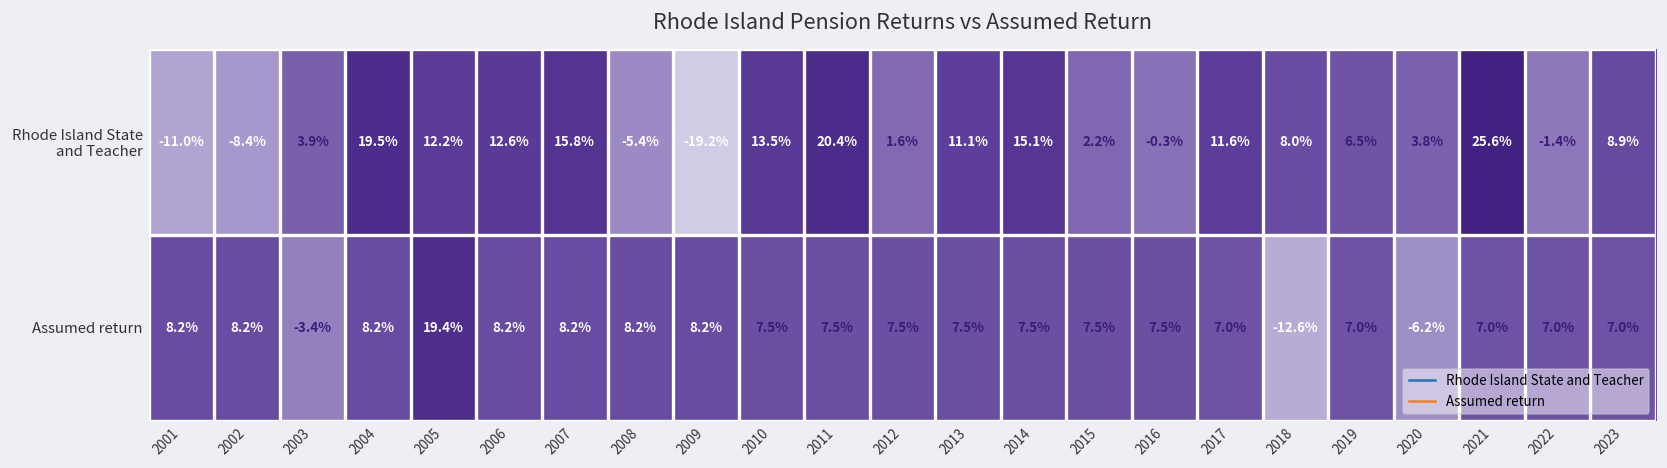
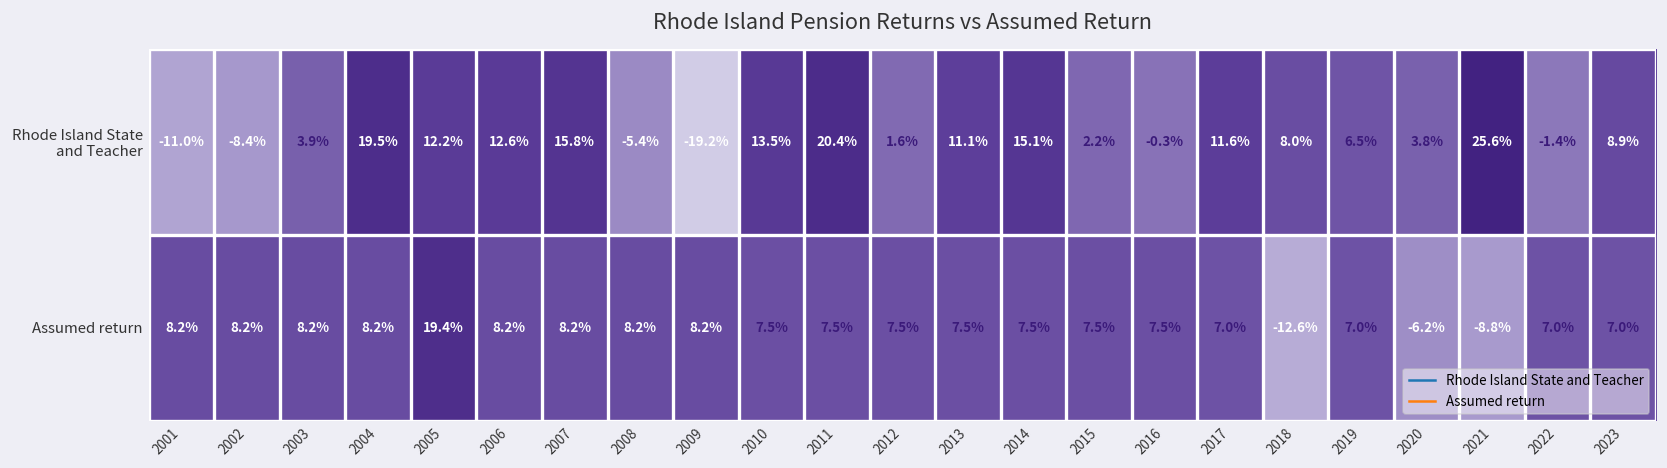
  {
    "Rhode Island State and Teacher": {
      "2001": "-11.0%",
      "2002": "-8.4%",
      "2003": "3.9%",
      "2004": "19.5%",
      "2005": "12.2%",
      "2006": "12.6%",
      "2007": "15.8%",
      "2008": "-5.4%",
      "2009": "-19.2%",
      "2010": "13.5%",
      "2011": "20.4%",
      "2012": "1.6%",
      "2013": "11.1%",
      "2014": "15.1%",
      "2015": "2.2%",
      "2016": "-0.3%",
      "2017": "11.6%",
      "2018": "8.0%",
      "2019": "6.5%",
      "2020": "3.8%",
      "2021": "25.6%",
      "2022": "-1.4%",
      "2023": "8.9%"
    },
    "Assumed return": {
      "2001": "8.2%",
      "2002": "8.2%",
-     "2003": "-3.4%",
+     "2003": "8.2%",
      "2004": "8.2%",
      "2005": "19.4%",
      "2006": "8.2%",
      "2007": "8.2%",
      "2008": "8.2%",
      "2009": "8.2%",
      "2010": "7.5%",
      "2011": "7.5%",
      "2012": "7.5%",
      "2013": "7.5%",
      "2014": "7.5%",
      "2015": "7.5%",
      "2016": "7.5%",
      "2017": "7.0%",
      "2018": "-12.6%",
      "2019": "7.0%",
      "2020": "-6.2%",
-     "2021": "7.0%",
+     "2021": "-8.8%",
      "2022": "7.0%",
      "2023": "7.0%"
    }
  }
